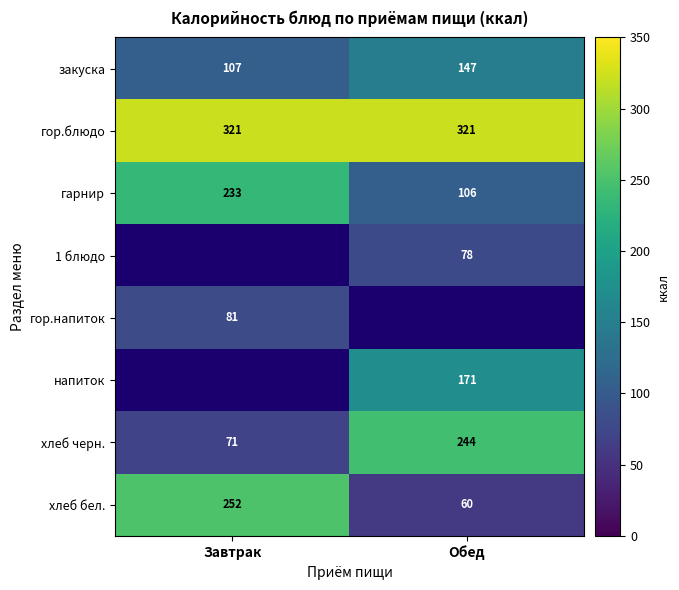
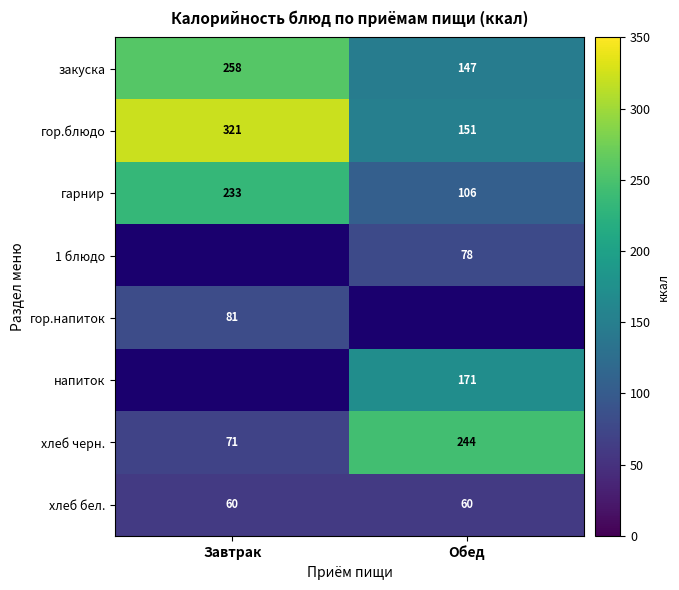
  {
    "закуска": {
-     "Завтрак": 107,
+     "Завтрак": 258,
      "Обед": 147
    },
    "гор.блюдо": {
      "Завтрак": 321,
-     "Обед": 321
+     "Обед": 151
    },
    "гарнир": {
      "Завтрак": 233,
      "Обед": 106
    },
    "1 блюдо": {
      "Обед": 78
    },
    "гор.напиток": {
      "Завтрак": 81
    },
    "напиток": {
      "Обед": 171
    },
    "хлеб черн.": {
      "Завтрак": 71,
      "Обед": 244
    },
    "хлеб бел.": {
-     "Завтрак": 252,
+     "Завтрак": 60,
      "Обед": 60
    }
  }
